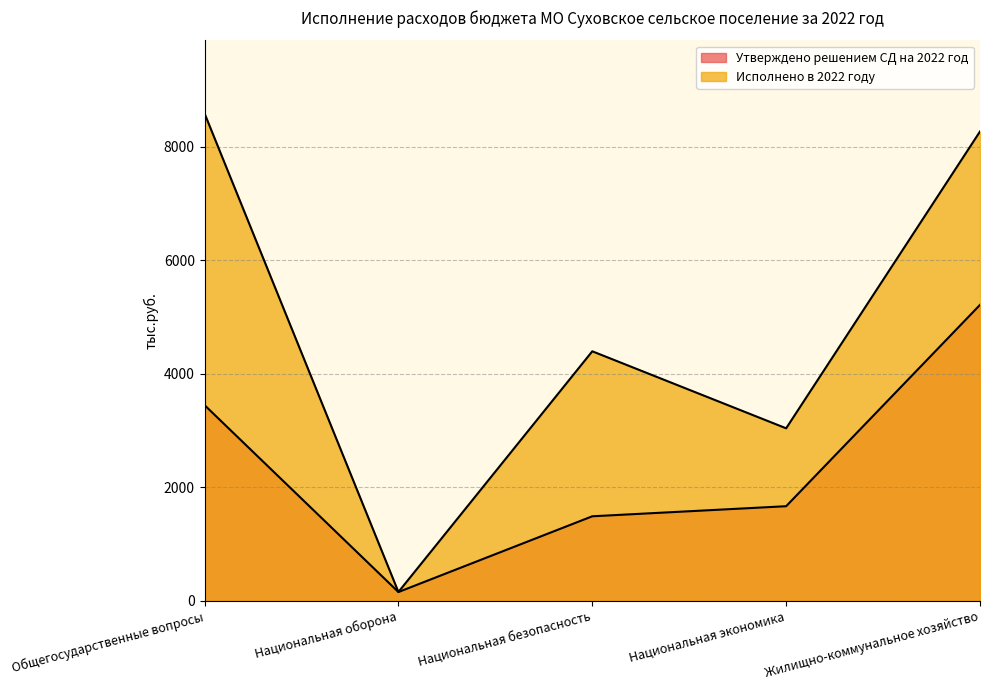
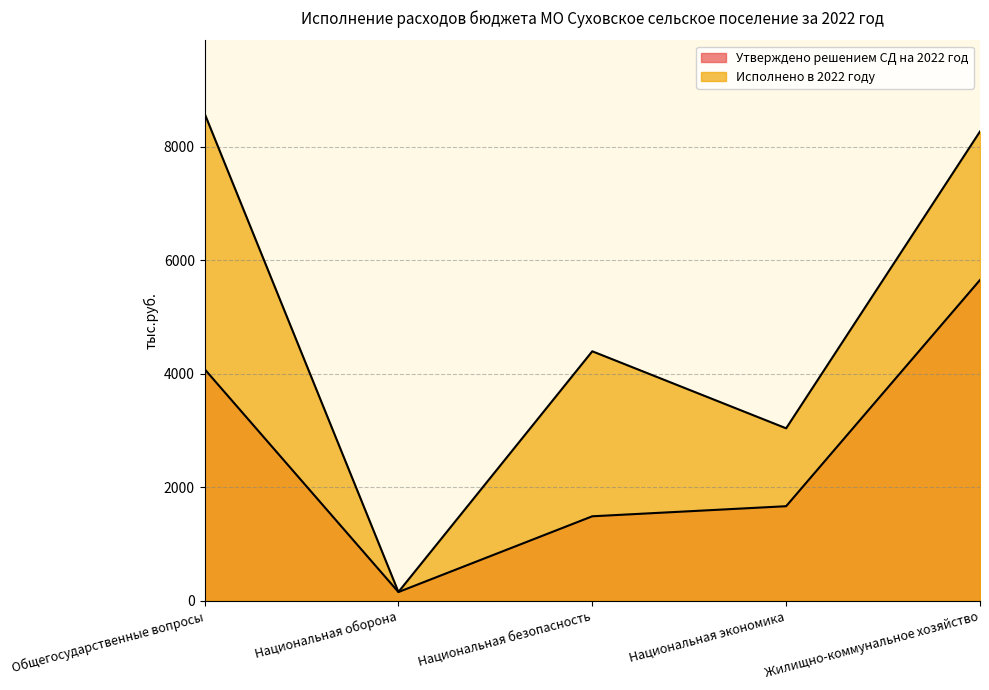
  {
    "Утверждено решением СД на 2022 год": {
-     "Общегосударственные вопросы": 3400,
+     "Общегосударственные вопросы": 4100,
      "Национальная безопасность": 1500,
      "Национальная экономика": 1700,
-     "Жилищно-коммунальное хозяйство": 5200
+     "Жилищно-коммунальное хозяйство": 5700
    },
    "Исполнено в 2022 году": {
      "Общегосударственные вопросы": 8600,
      "Национальная безопасность": 4400,
      "Национальная экономика": 3000,
      "Жилищно-коммунальное хозяйство": 8300
    }
  }
